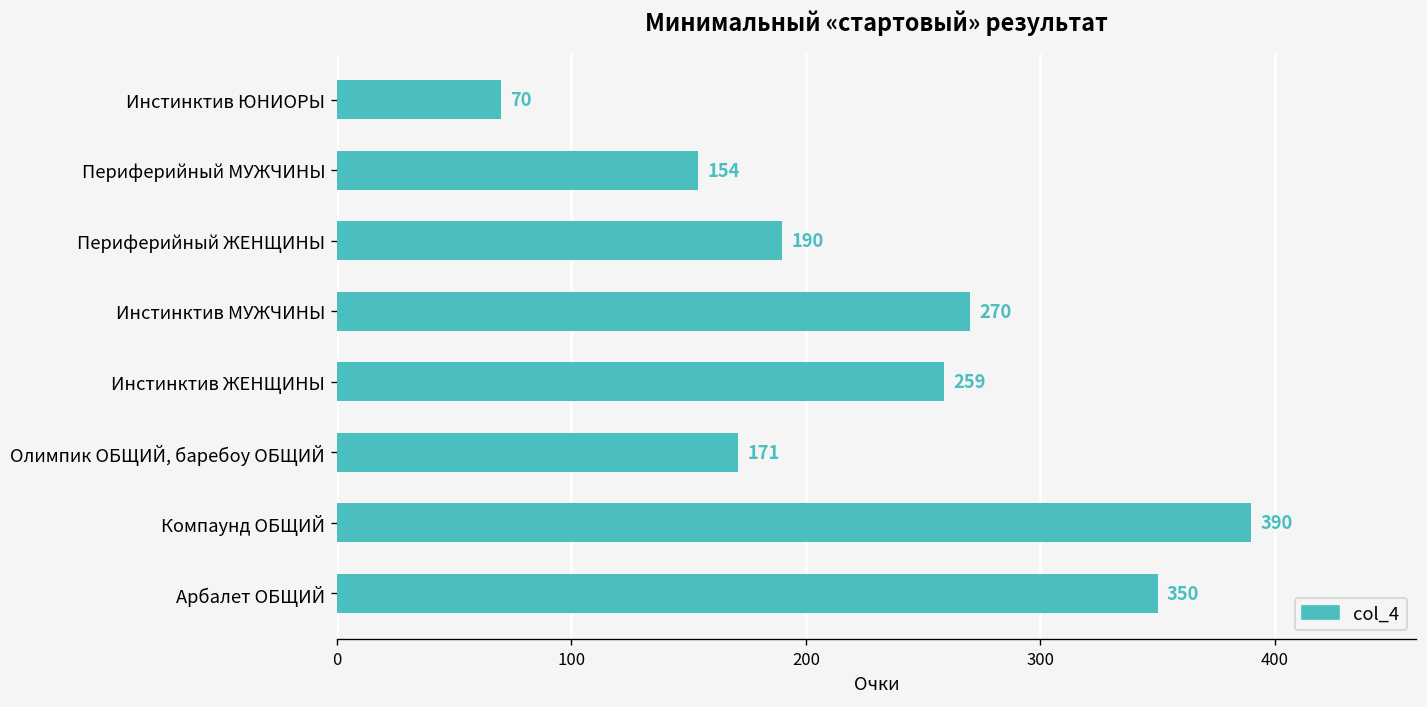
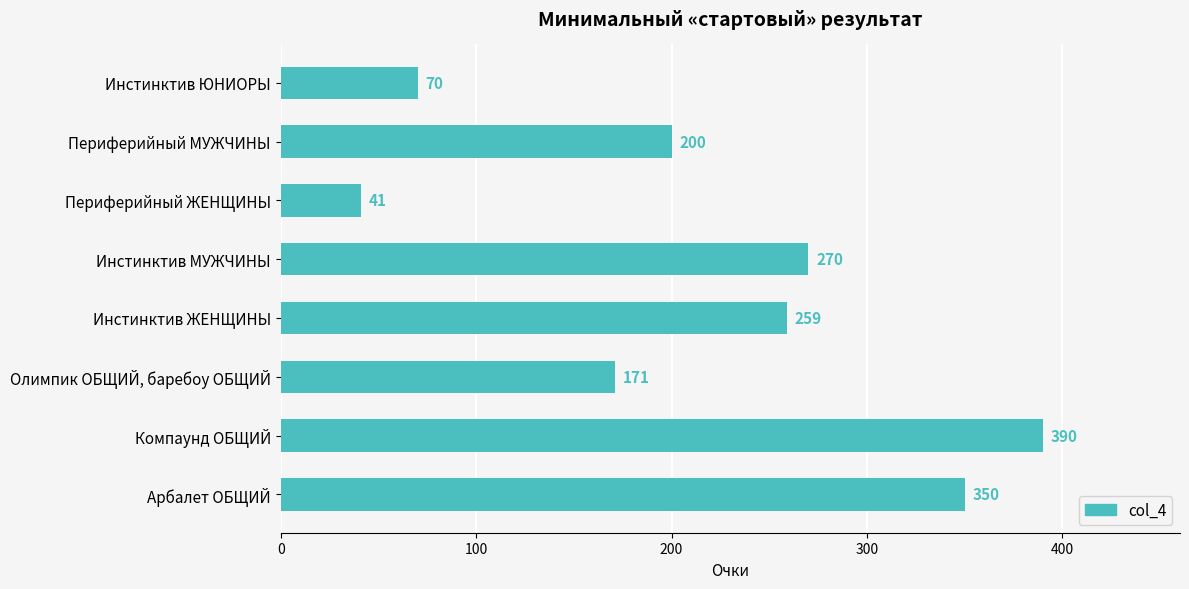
  {
    "Инстинктив ЮНИОРЫ": 70,
-   "Периферийный МУЖЧИНЫ": 154,
-   "Периферийный ЖЕНЩИНЫ": 190,
+   "Периферийный МУЖЧИНЫ": 200,
+   "Периферийный ЖЕНЩИНЫ": 41,
    "Инстинктив МУЖЧИНЫ": 270,
    "Инстинктив ЖЕНЩИНЫ": 259,
    "Олимпик ОБЩИЙ, баребоу ОБЩИЙ": 171,
    "Компаунд ОБЩИЙ": 390,
    "Арбалет ОБЩИЙ": 350
  }
